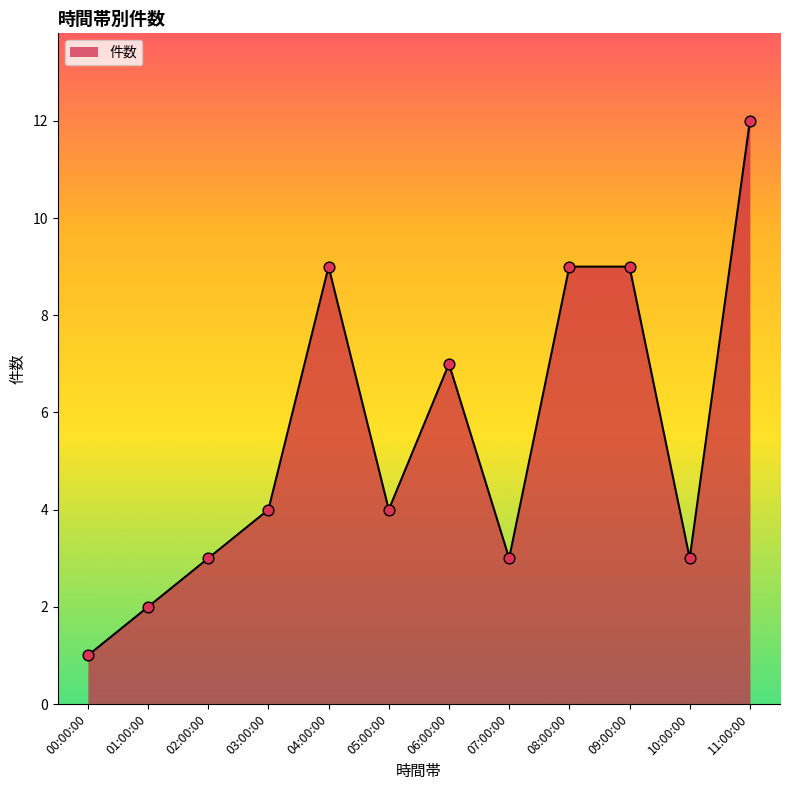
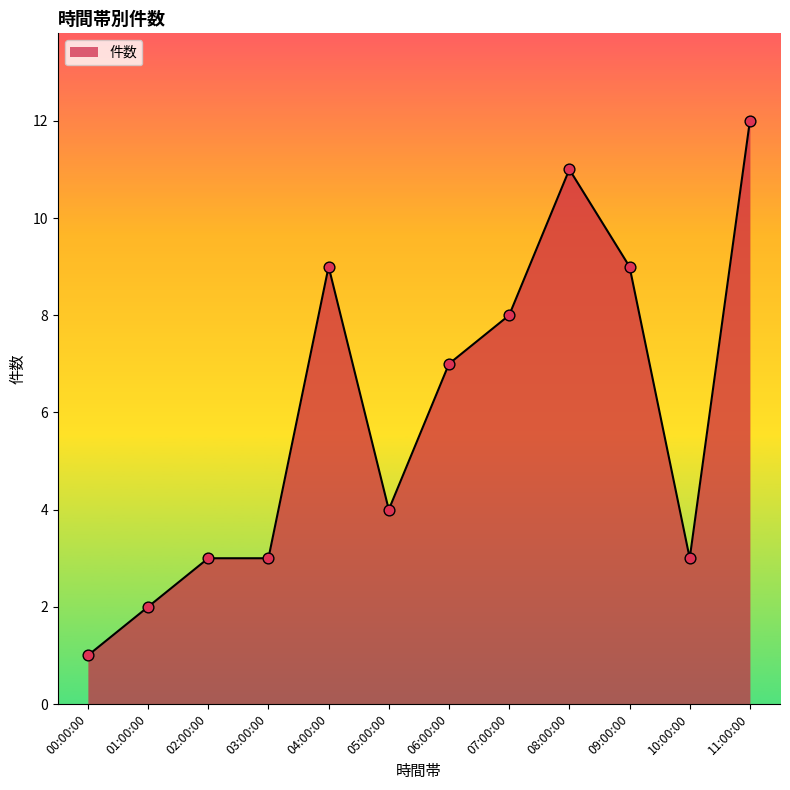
  {
    "00:00:00": 1,
    "01:00:00": 2,
    "02:00:00": 3,
-   "03:00:00": 4,
+   "03:00:00": 3,
    "04:00:00": 9,
    "05:00:00": 4,
    "06:00:00": 7,
-   "07:00:00": 3,
-   "08:00:00": 9,
+   "07:00:00": 8,
+   "08:00:00": 11,
    "09:00:00": 9,
    "10:00:00": 3,
    "11:00:00": 12
  }
